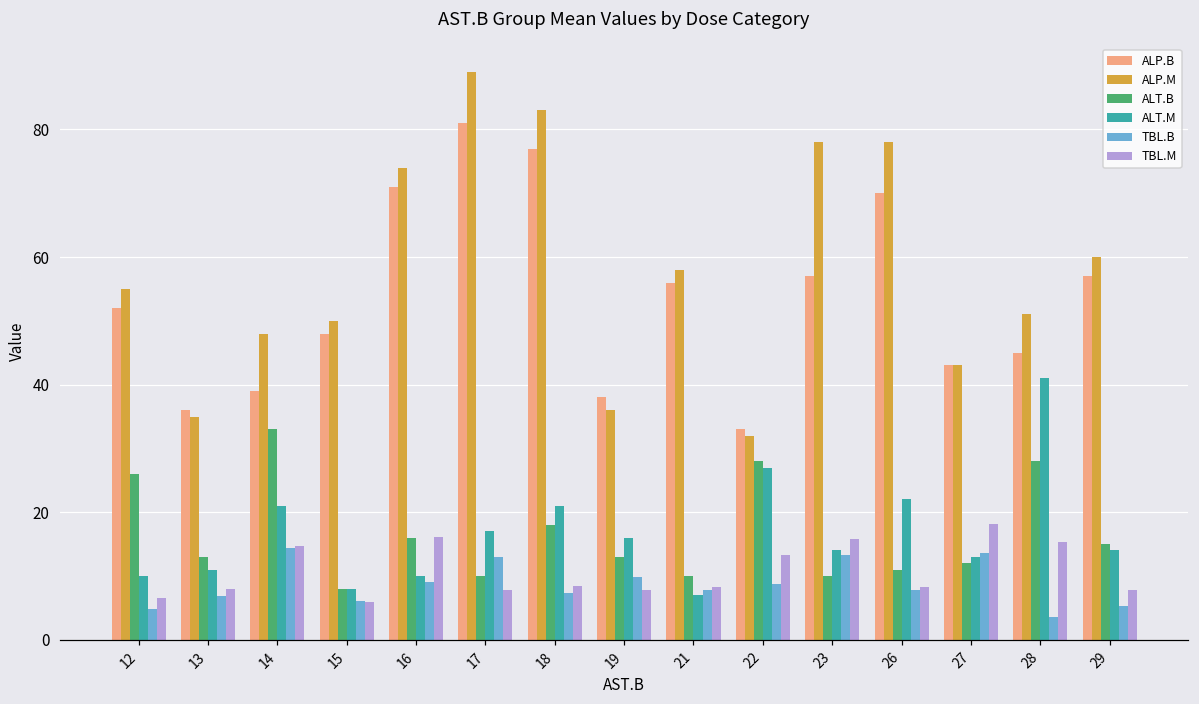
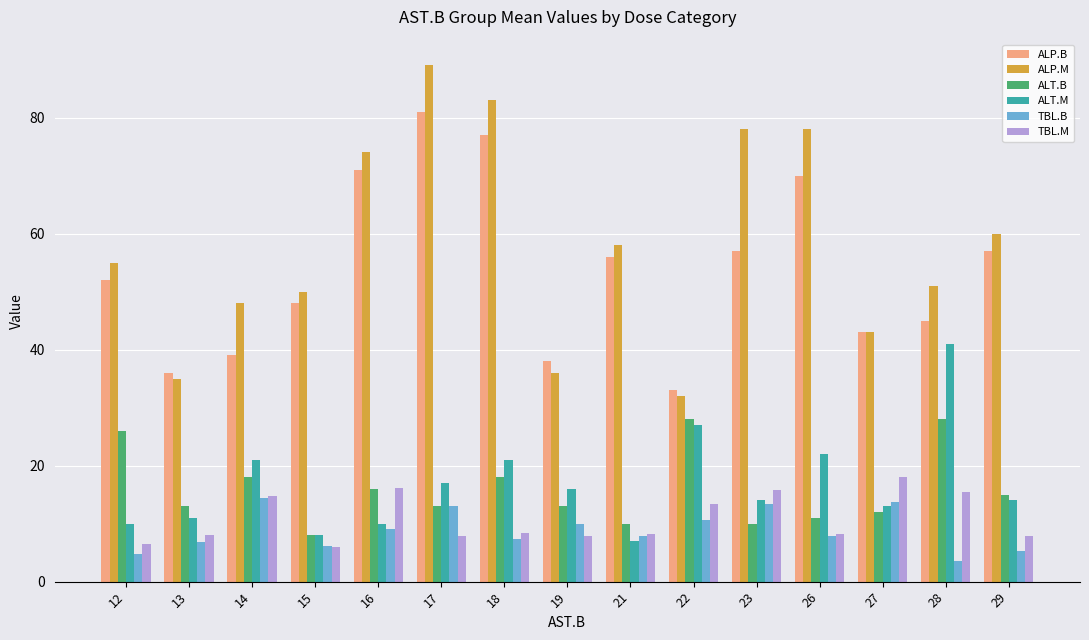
  {
    "ALP.B": {
      "12": 52,
      "13": 36,
      "14": 39,
      "15": 48,
      "16": 71,
      "17": 81,
      "18": 77,
      "19": 38,
      "21": 56,
      "22": 33,
      "23": 57,
      "26": 70,
      "27": 43,
      "28": 45,
      "29": 57
    },
    "ALP.M": {
      "12": 55,
      "13": 35,
      "14": 48,
      "15": 50,
      "16": 74,
      "17": 89,
      "18": 83,
      "19": 36,
      "21": 58,
      "22": 32,
      "23": 78,
      "26": 78,
      "27": 43,
      "28": 51,
      "29": 60
    },
    "ALT.B": {
      "12": 26,
      "13": 13,
-     "14": 33,
+     "14": 18,
      "15": 8,
      "16": 16,
-     "17": 10,
+     "17": 13,
      "18": 18,
      "19": 13,
      "21": 10,
      "22": 28,
      "23": 10,
      "26": 11,
      "27": 12,
      "28": 28,
      "29": 15
    },
    "ALT.M": {
      "12": 10,
      "13": 11,
      "14": 21,
      "15": 8,
      "16": 10,
      "17": 17,
      "18": 21,
      "19": 16,
      "21": 7,
      "22": 27,
      "23": 14,
      "26": 22,
      "27": 13,
      "28": 41,
      "29": 14
    },
    "TBL.B": {
      "12": 5,
      "13": 7,
      "14": 14,
      "15": 6,
      "16": 9,
      "17": 13,
      "18": 7,
      "19": 10,
      "21": 8,
-     "22": 9,
+     "22": 11,
      "23": 13,
      "26": 8,
      "27": 14,
      "28": 4,
      "29": 5
    },
    "TBL.M": {
      "12": 6,
      "13": 8,
      "14": 15,
      "15": 6,
      "16": 16,
      "17": 8,
      "18": 8,
      "19": 8,
      "21": 8,
      "22": 13,
      "23": 16,
      "26": 8,
      "27": 18,
      "28": 15,
      "29": 8
    }
  }
